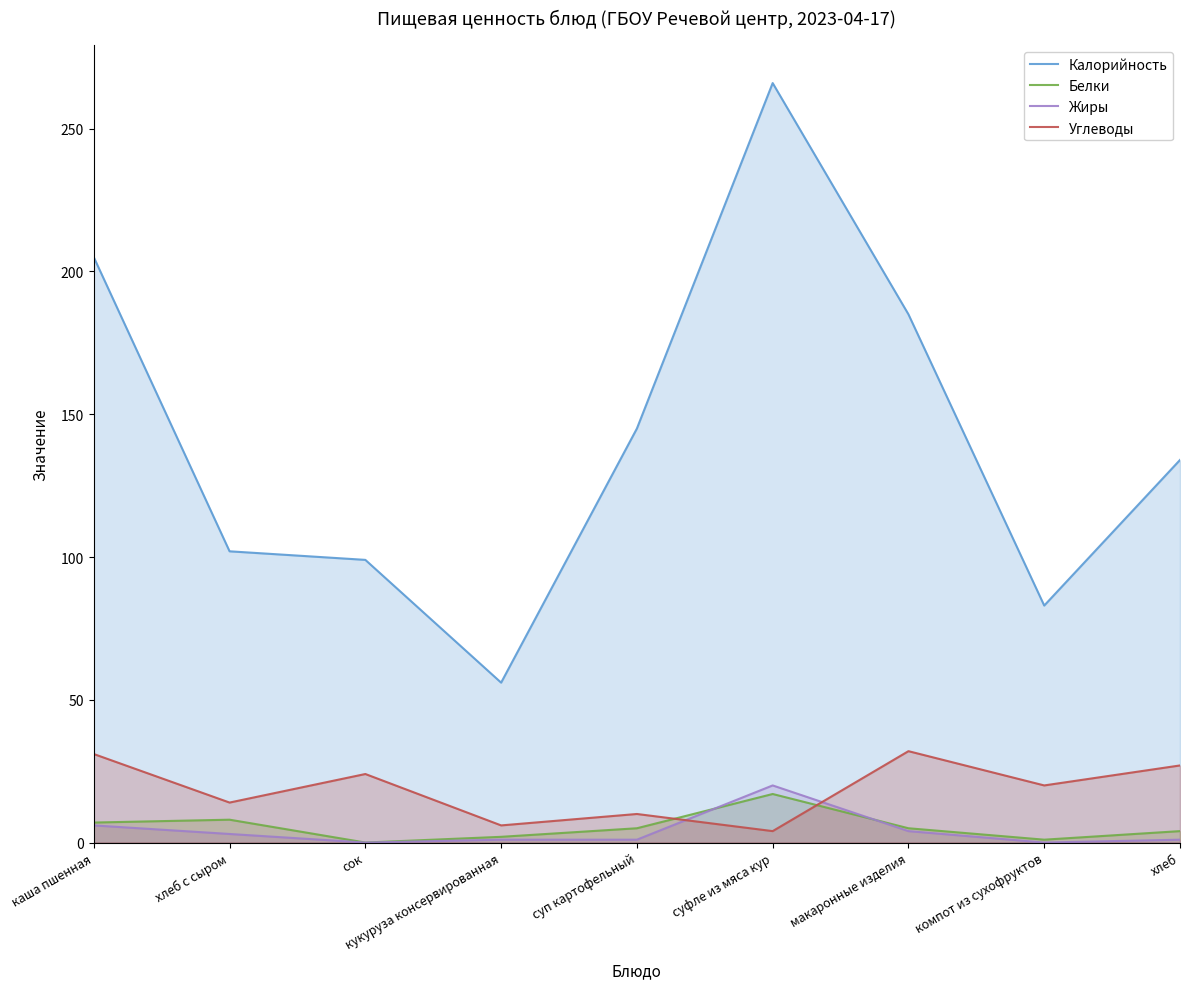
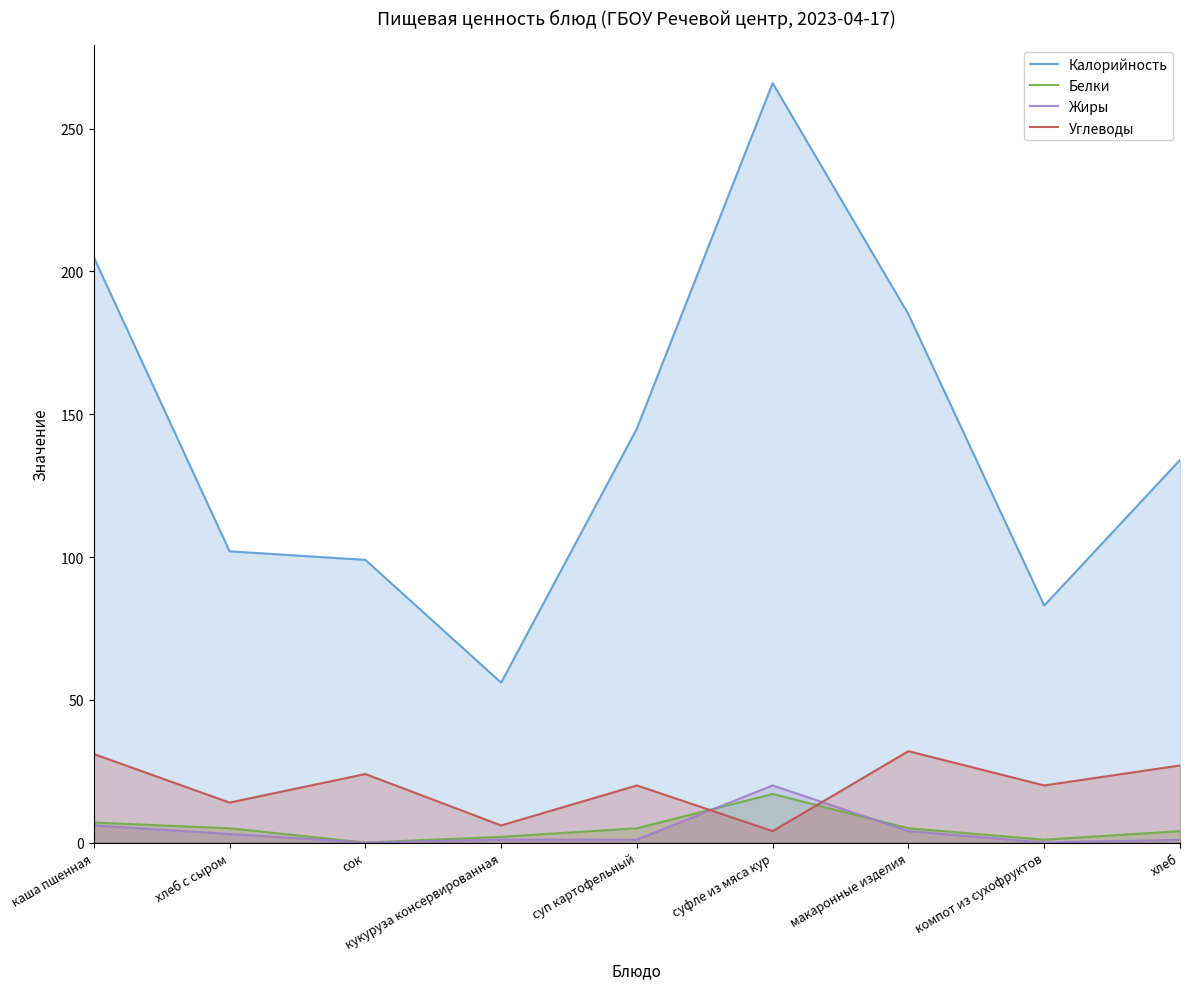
  {
    "Калорийность": {
      "каша пшенная": 205,
      "хлеб с сыром": 102,
      "сок": 99,
      "кукуруза консервированная": 56,
      "суп картофельный": 145,
      "суфле из мяса кур": 266,
      "макаронные изделия": 185,
      "компот из сухофруктов": 83,
      "хлеб": 134
    },
    "Белки": {
      "каша пшенная": 7,
-     "хлеб с сыром": 8,
+     "хлеб с сыром": 5,
      "кукуруза консервированная": 2,
      "суп картофельный": 5,
      "суфле из мяса кур": 17,
      "макаронные изделия": 5,
      "компот из сухофруктов": 1,
      "хлеб": 4
    },
    "Жиры": {
      "каша пшенная": 6,
      "хлеб с сыром": 3,
      "кукуруза консервированная": 1,
      "суп картофельный": 1,
      "суфле из мяса кур": 20,
      "макаронные изделия": 4,
      "компот из сухофруктов": 0,
      "хлеб": 1
    },
    "Углеводы": {
      "каша пшенная": 31,
      "хлеб с сыром": 14,
      "сок": 24,
      "кукуруза консервированная": 6,
-     "суп картофельный": 10,
+     "суп картофельный": 20,
      "суфле из мяса кур": 4,
      "макаронные изделия": 32,
      "компот из сухофруктов": 20,
      "хлеб": 27
    }
  }
